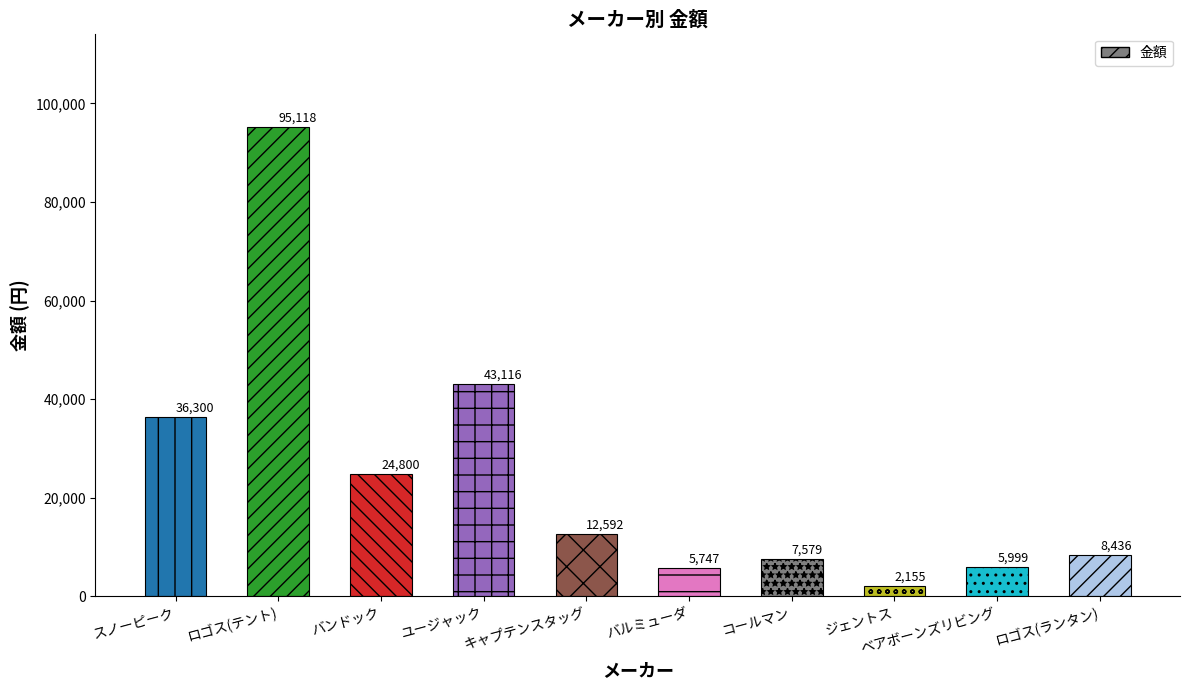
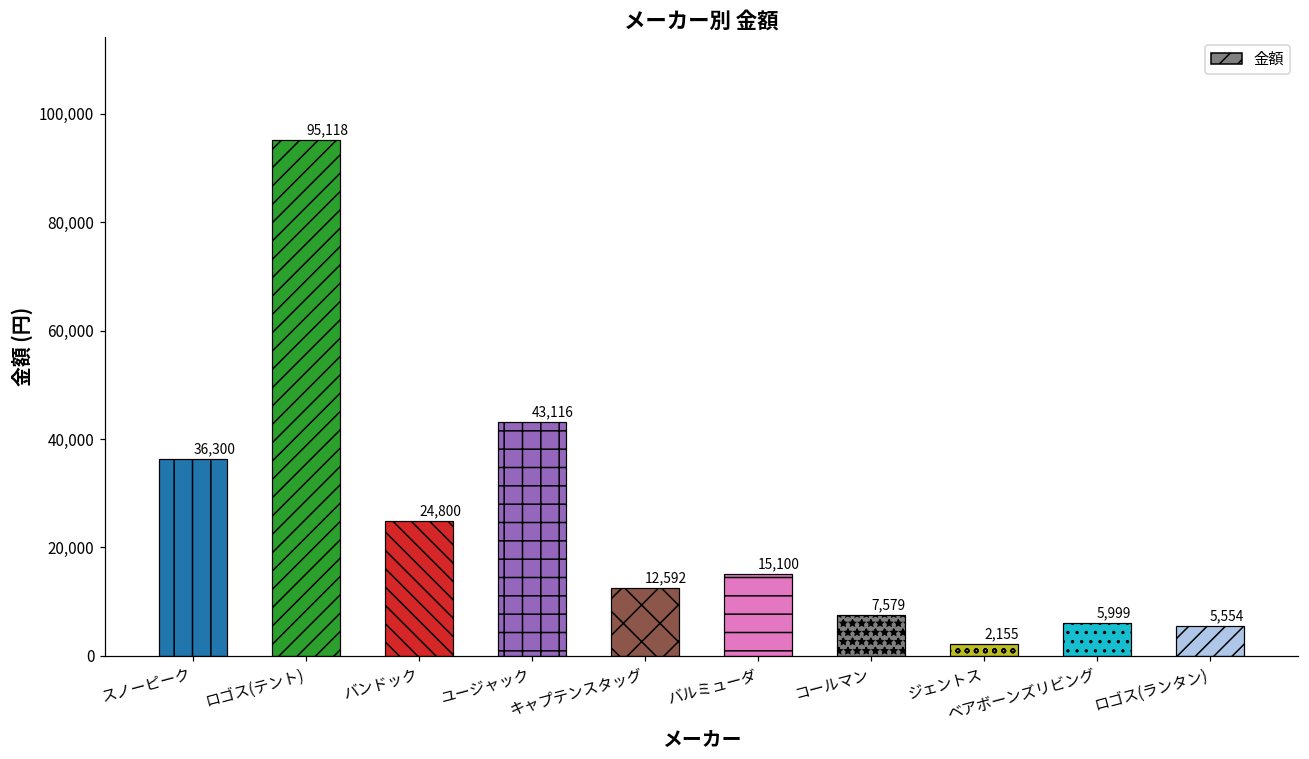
  {
    "スノーピーク": "36,300",
    "ロゴス(テント)": "95,118",
    "バンドック": "24,800",
    "ユージャック": "43,116",
    "キャプテンスタッグ": "12,592",
-   "バルミューダ": "5,747",
+   "バルミューダ": "15,100",
    "コールマン": "7,579",
    "ジェントス": "2,155",
    "ベアボーンズリビング": "5,999",
-   "ロゴス(ランタン)": "8,436"
+   "ロゴス(ランタン)": "5,554"
  }
